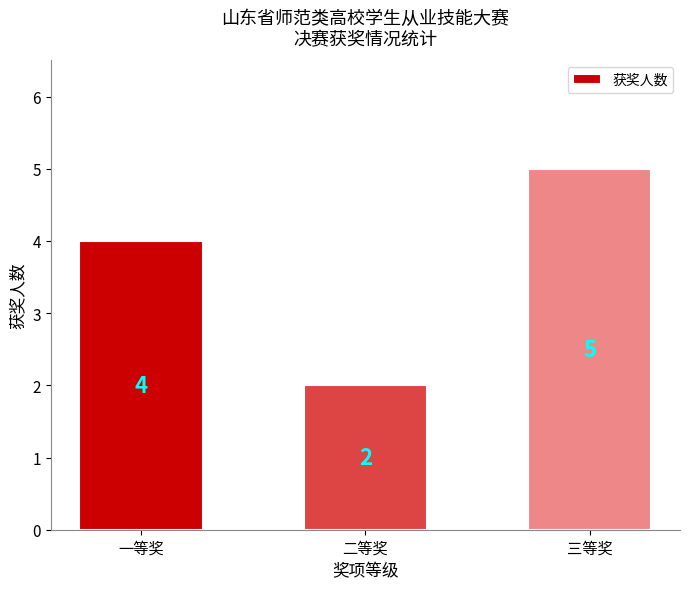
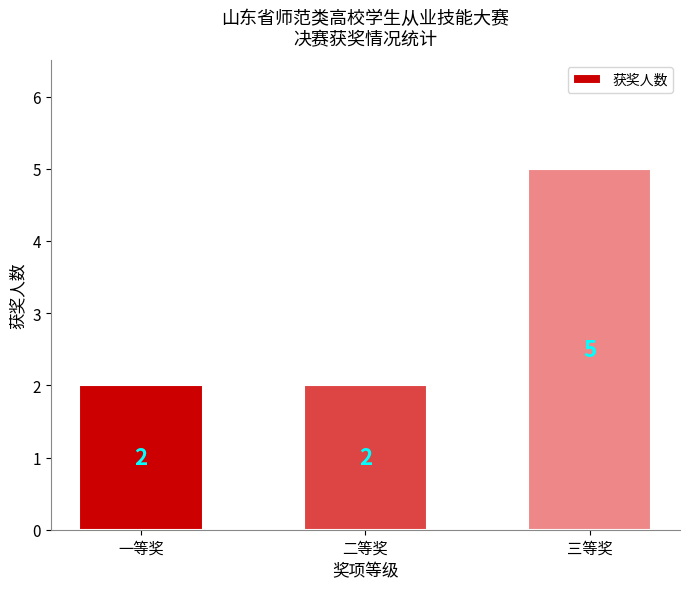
  {
-   "一等奖": 4,
+   "一等奖": 2,
    "二等奖": 2,
    "三等奖": 5
  }
